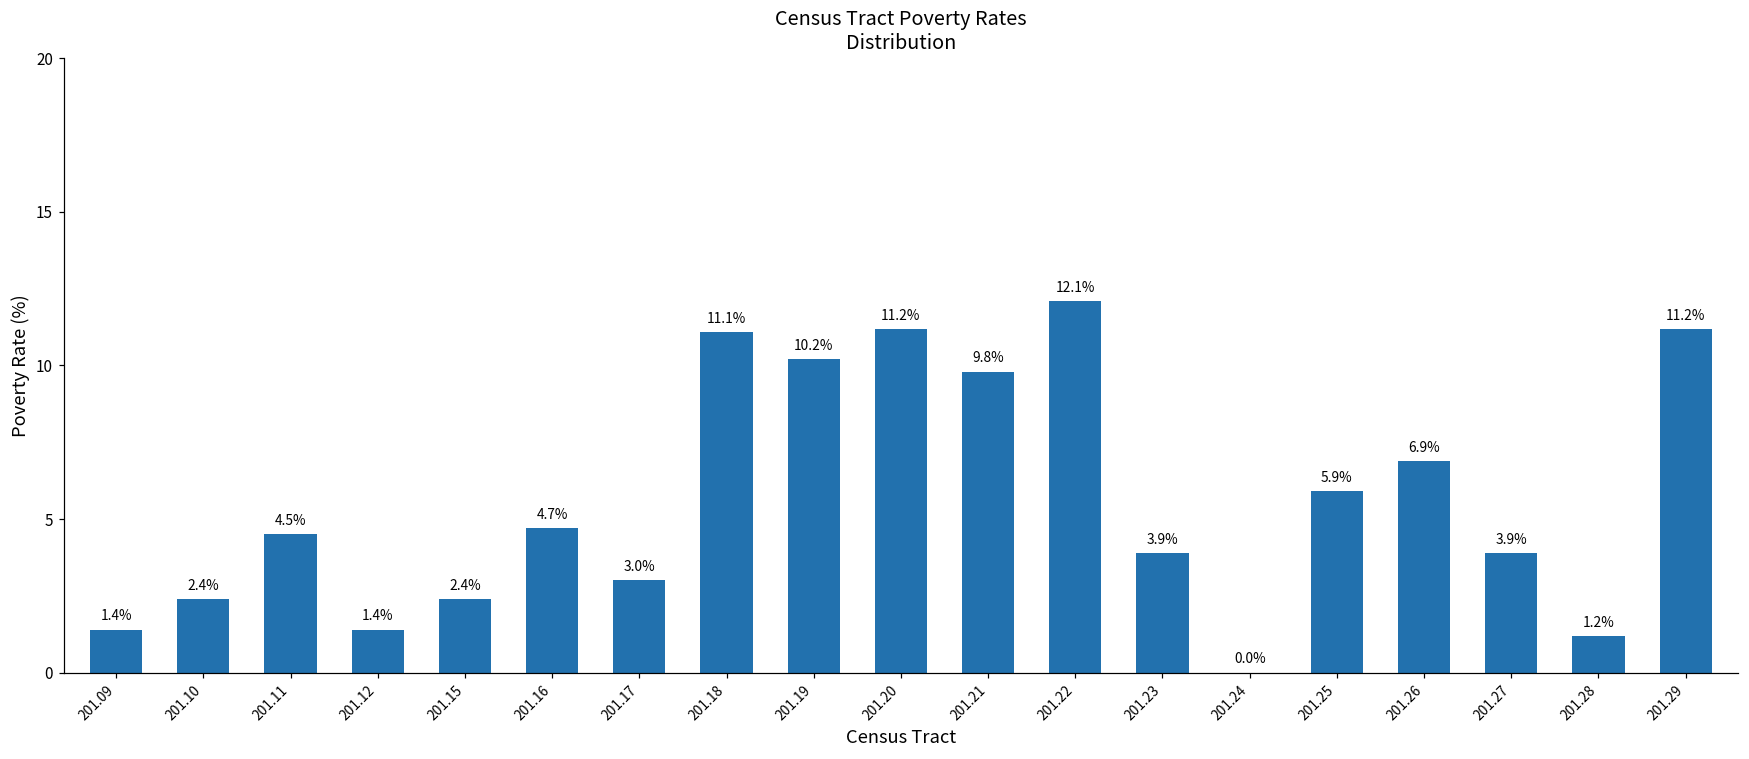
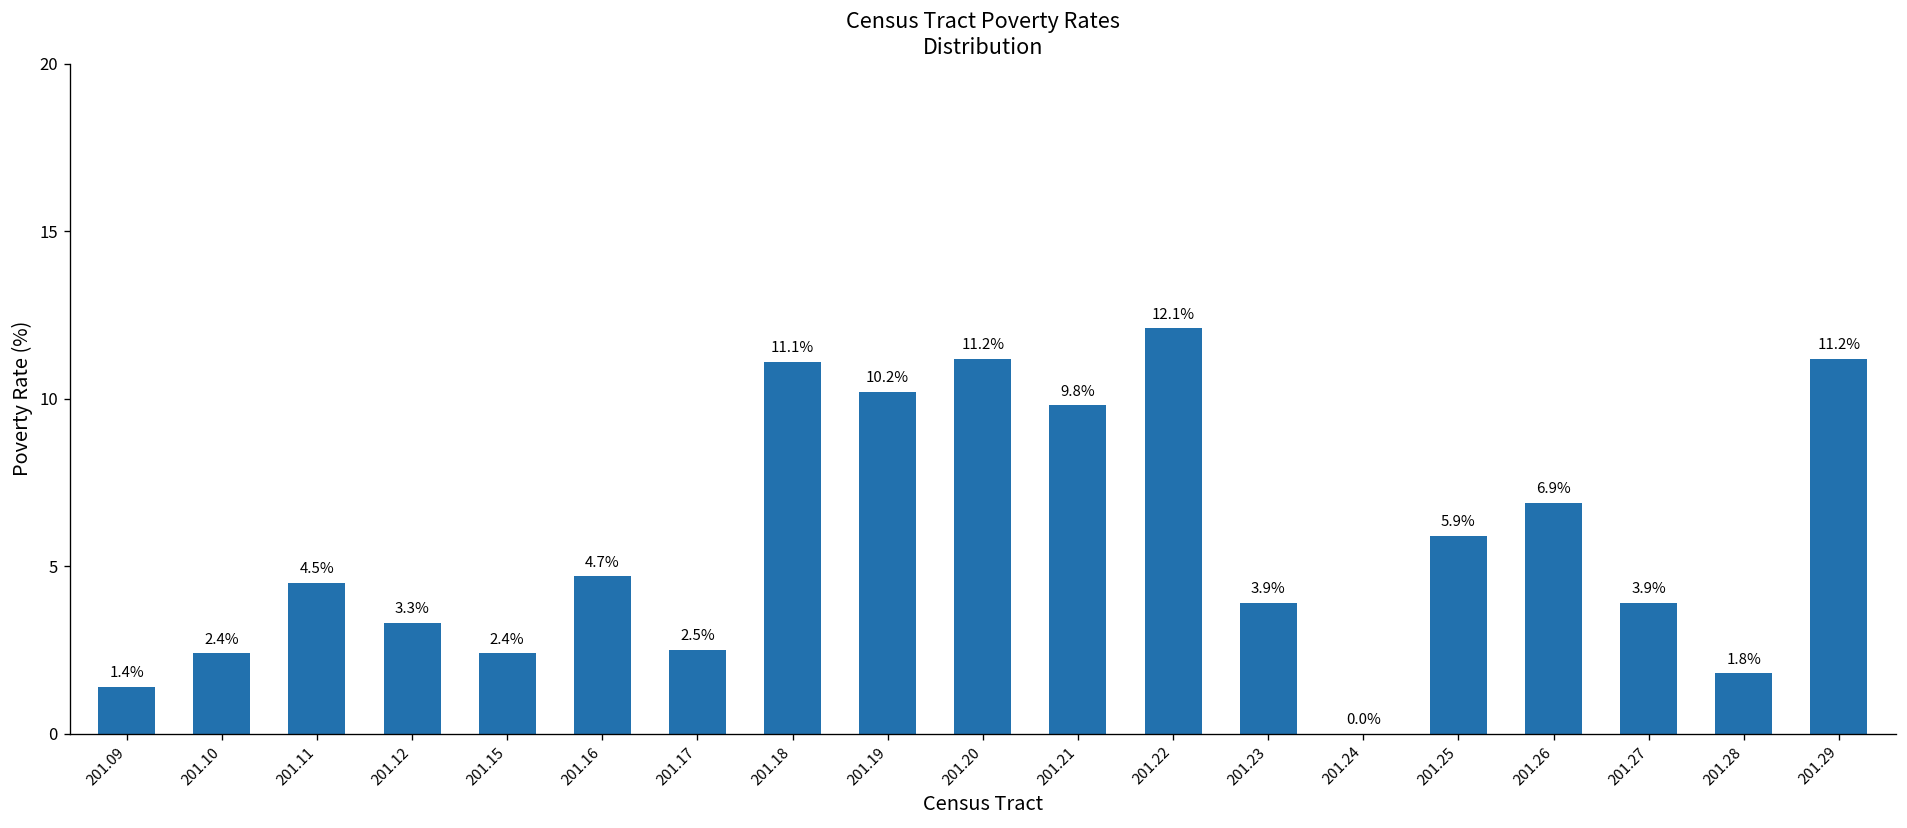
  {
    "201.09": "1.4%",
    "201.10": "2.4%",
    "201.11": "4.5%",
-   "201.12": "1.4%",
+   "201.12": "3.3%",
    "201.15": "2.4%",
    "201.16": "4.7%",
-   "201.17": "3.0%",
+   "201.17": "2.5%",
    "201.18": "11.1%",
    "201.19": "10.2%",
    "201.20": "11.2%",
    "201.21": "9.8%",
    "201.22": "12.1%",
    "201.23": "3.9%",
    "201.24": "0.0%",
    "201.25": "5.9%",
    "201.26": "6.9%",
    "201.27": "3.9%",
-   "201.28": "1.2%",
+   "201.28": "1.8%",
    "201.29": "11.2%"
  }
